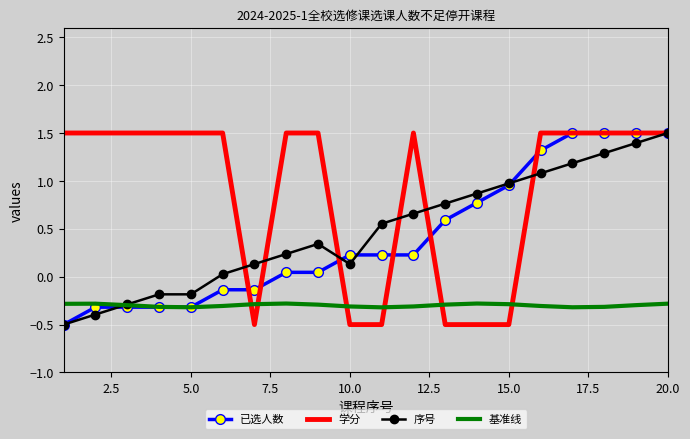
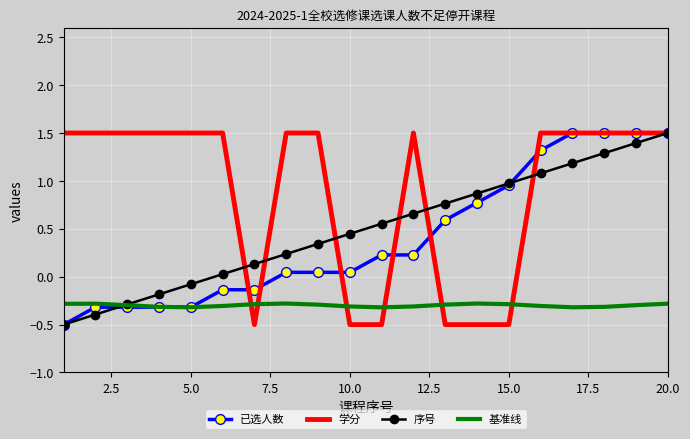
  {
    "已选人数": {
-     "10.0": 0.2
+     "10.0": 0.0
    },
    "学分": {
      "5.0": 1.5,
      "10.0": -0.5,
      "15.0": -0.5
    },
    "序号": {
-     "5.0": -0.2,
-     "10.0": 0.1
+     "5.0": -0.1,
+     "10.0": 0.4
    },
    "基准线": {
      "10.0": -0.3,
      "15.0": -0.3,
      "20.0": -0.3
    }
  }
